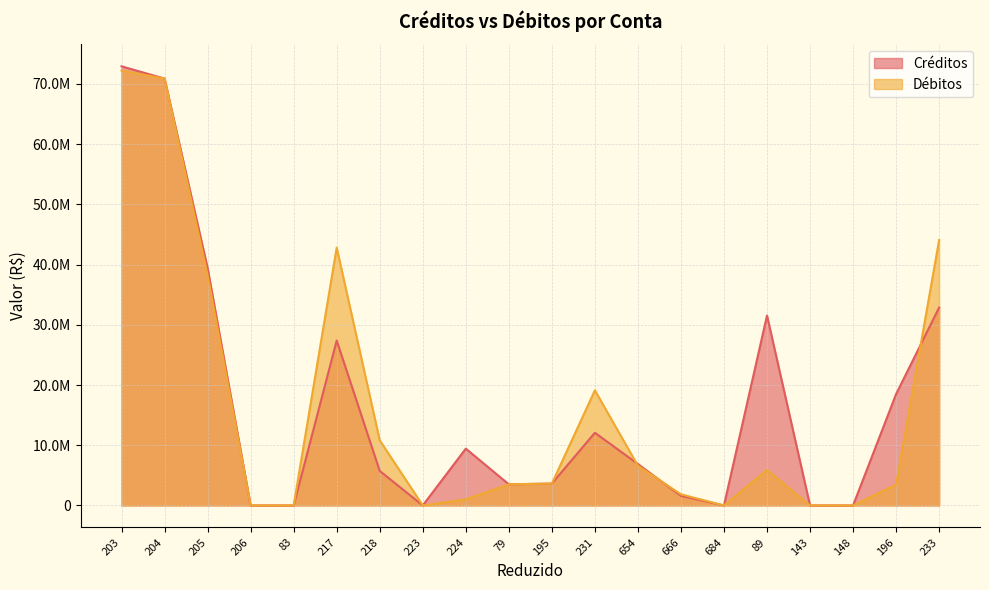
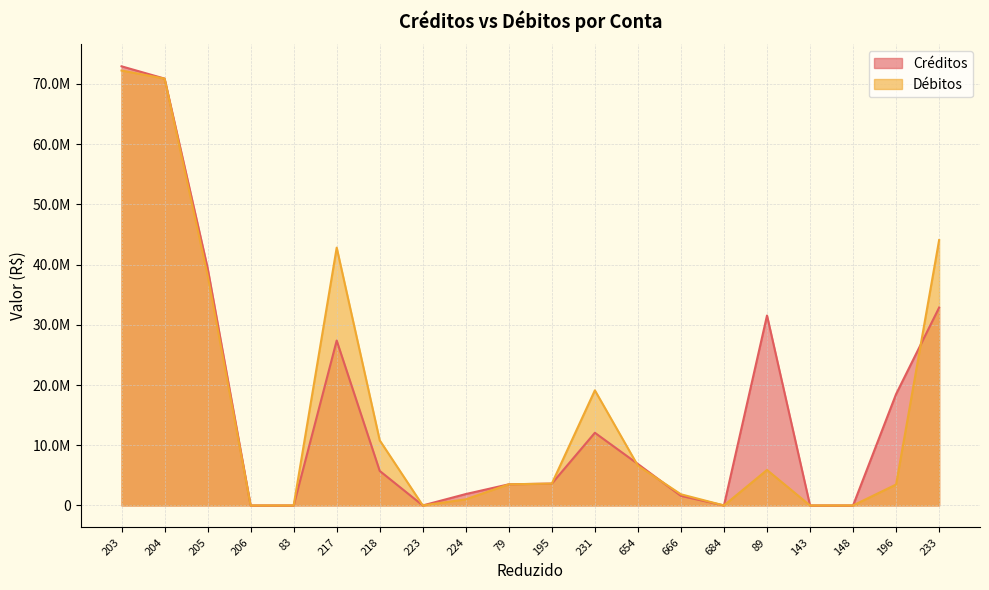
  {
    "Créditos": {
      "203": 73000000,
      "205": 39000000,
      "217": 27000000,
      "218": 6000000,
-     "224": 9000000,
+     "224": 2000000,
      "231": 12000000,
      "89": 32000000,
      "196": 18000000,
      "233": 33000000
    },
    "Débitos": {
      "203": 72000000,
      "205": 38000000,
      "217": 43000000,
      "218": 11000000,
      "224": 1000000,
      "231": 19000000,
      "89": 6000000,
      "196": 3000000,
      "233": 44000000
    }
  }
